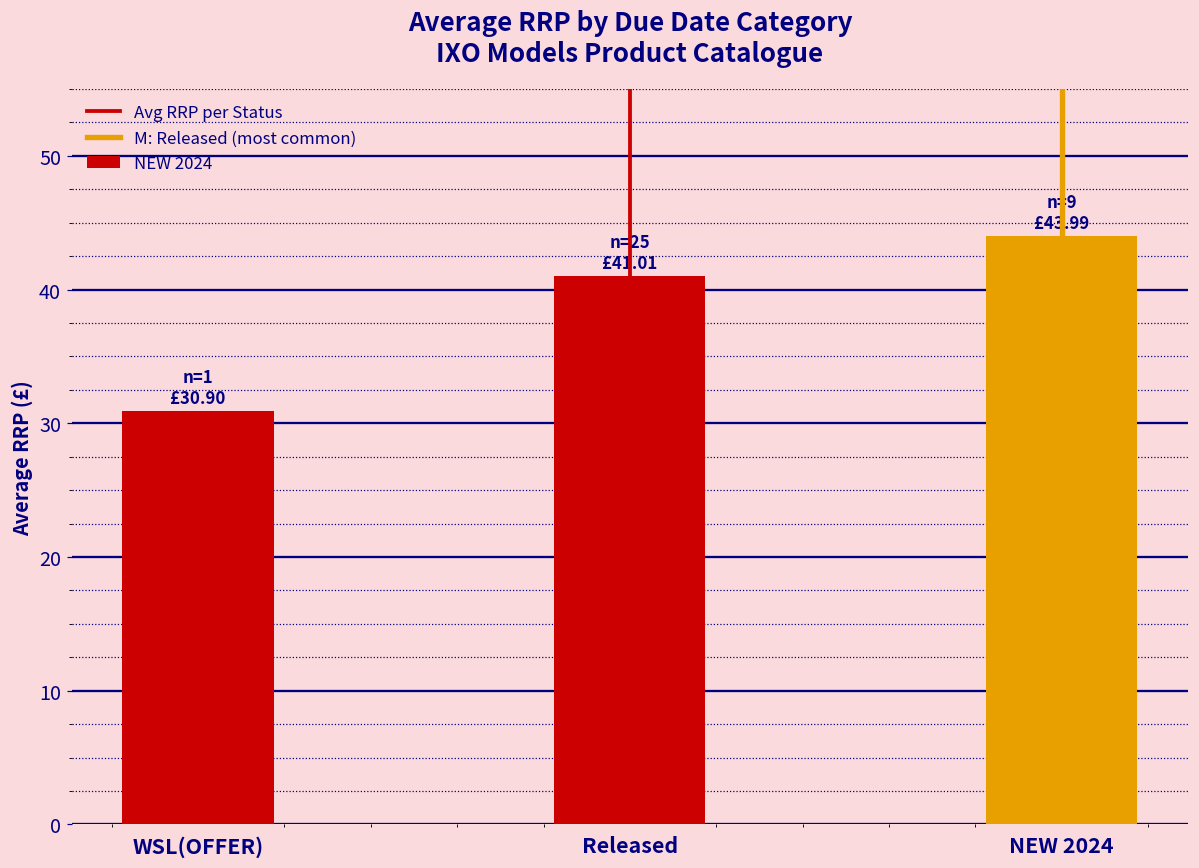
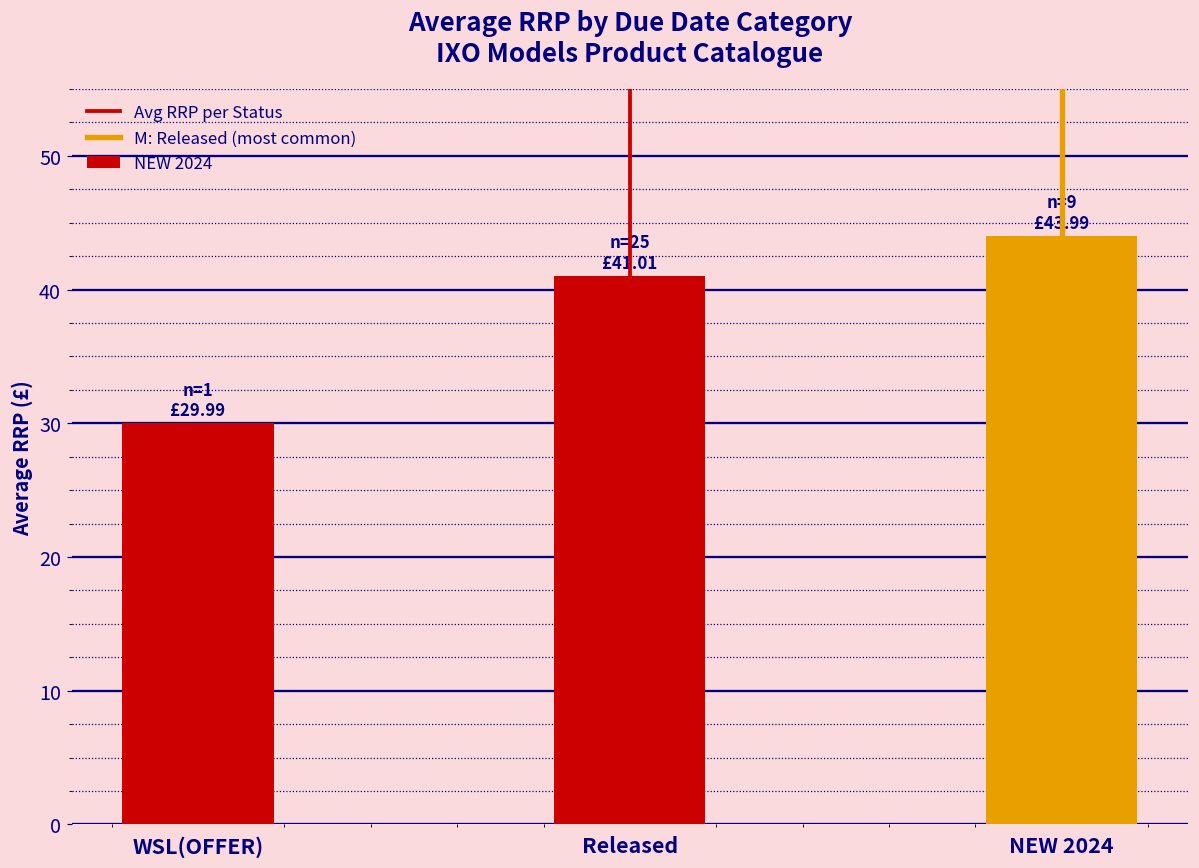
  {
-   "WSL(OFFER)": "£30.90",
+   "WSL(OFFER)": "£29.99",
    "Released": "£41.01",
    "NEW 2024": "£43.99"
  }
